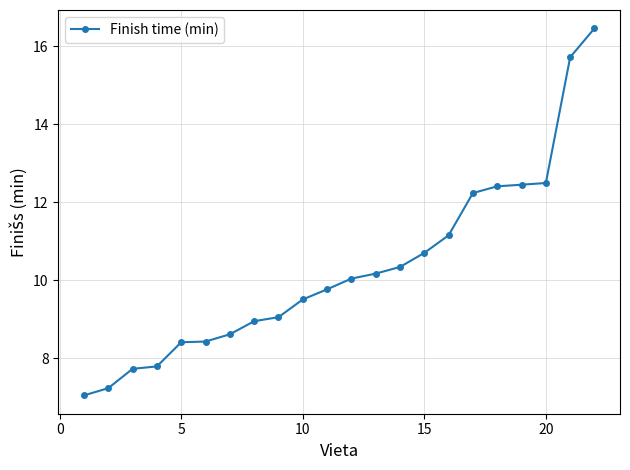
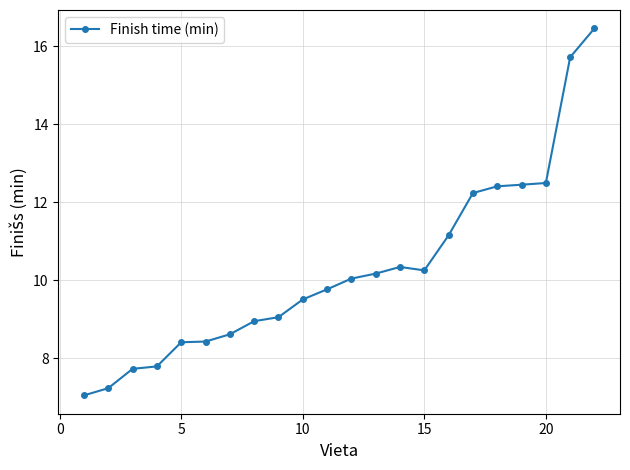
  {
    "5": 8.4,
    "10": 9.5,
-   "15": 10.7,
+   "15": 10.3,
    "20": 12.5
  }
